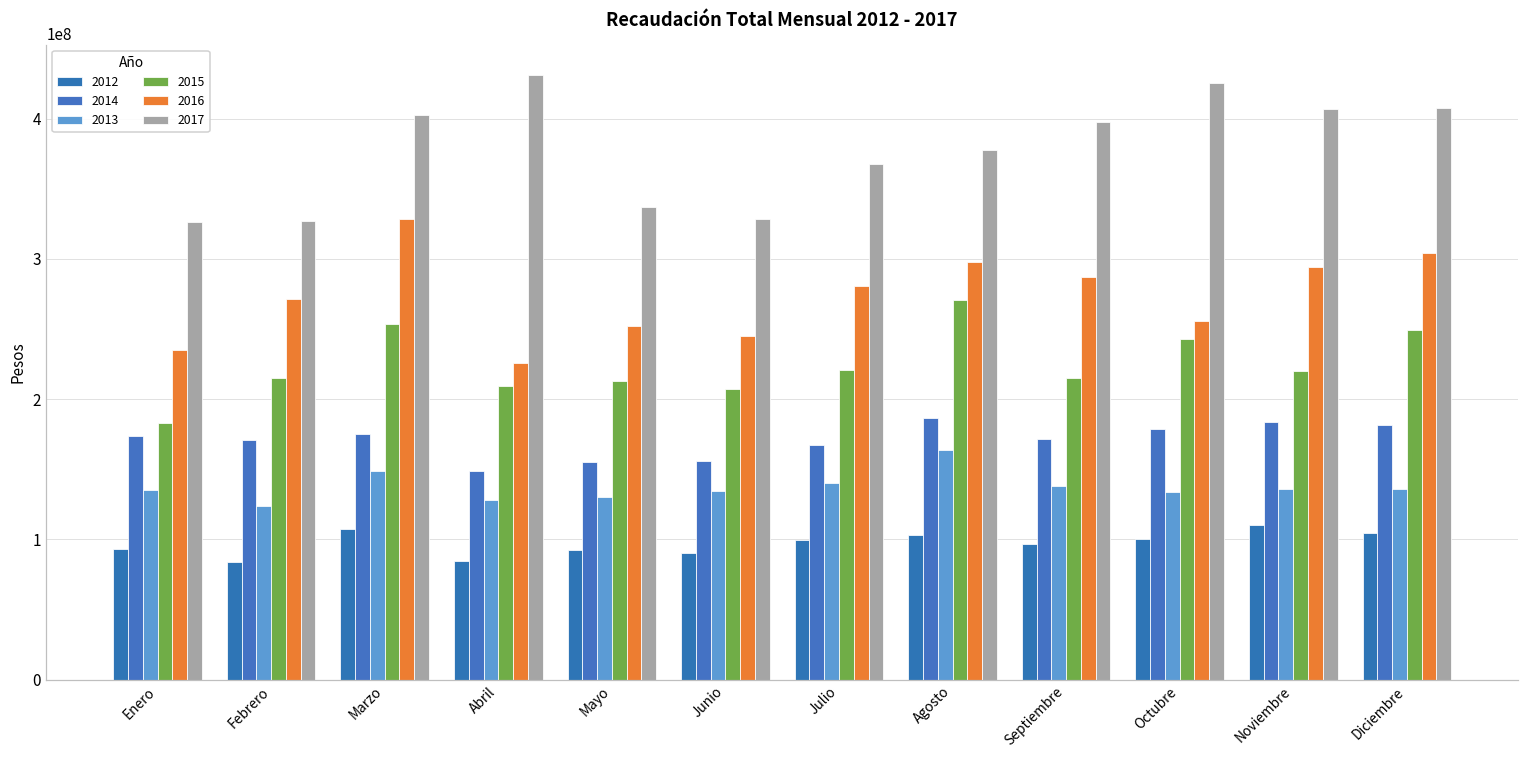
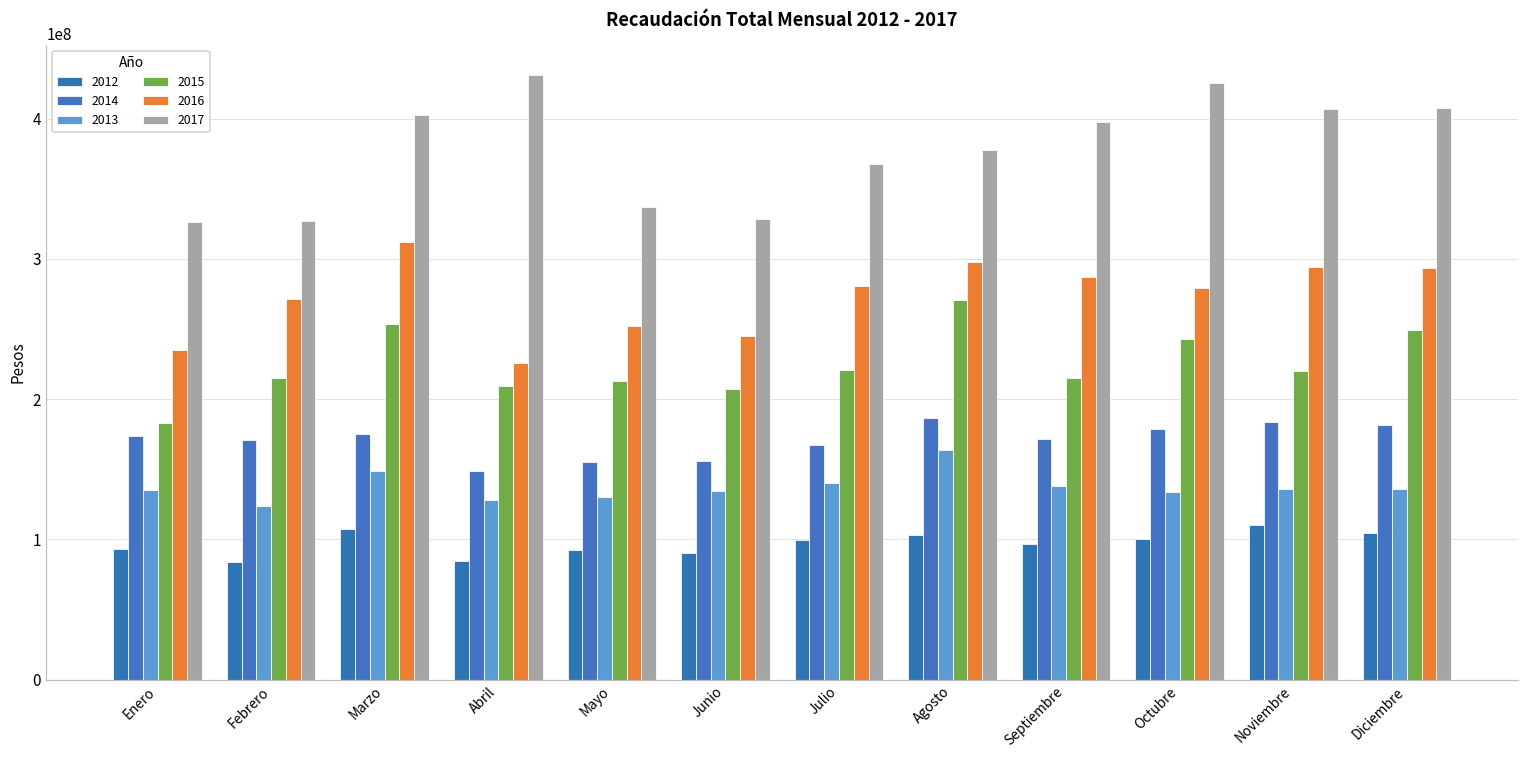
  {
    "2015": {
      "Enero": 183000000,
      "Febrero": 215000000,
      "Marzo": 254000000,
      "Abril": 209000000,
      "Mayo": 213000000,
      "Junio": 207000000,
      "Julio": 221000000,
      "Agosto": 270000000,
      "Septiembre": 215000000,
      "Octubre": 243000000,
      "Noviembre": 220000000,
      "Diciembre": 249000000
    },
    "2016": {
      "Enero": 235000000,
      "Febrero": 271000000,
-     "Marzo": 328000000,
+     "Marzo": 312000000,
      "Abril": 226000000,
      "Mayo": 252000000,
      "Junio": 245000000,
      "Julio": 281000000,
      "Agosto": 298000000,
      "Septiembre": 287000000,
-     "Octubre": 256000000,
+     "Octubre": 279000000,
      "Noviembre": 294000000,
-     "Diciembre": 304000000
+     "Diciembre": 294000000
    },
    "2017": {
      "Enero": 326000000,
      "Febrero": 327000000,
      "Marzo": 403000000,
      "Abril": 431000000,
      "Mayo": 337000000,
      "Junio": 328000000,
      "Julio": 368000000,
      "Agosto": 377000000,
      "Septiembre": 397000000,
      "Octubre": 425000000,
      "Noviembre": 407000000,
      "Diciembre": 408000000
    }
  }
